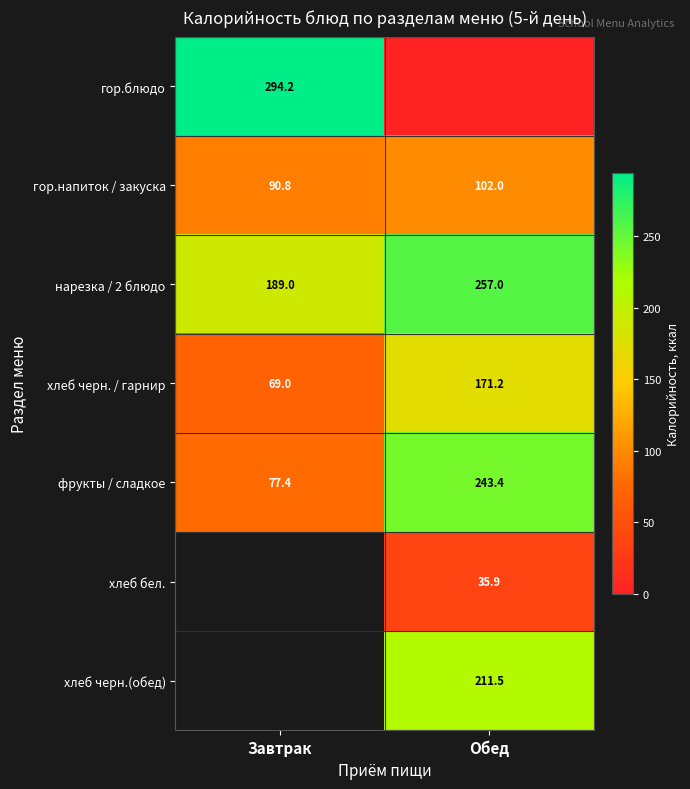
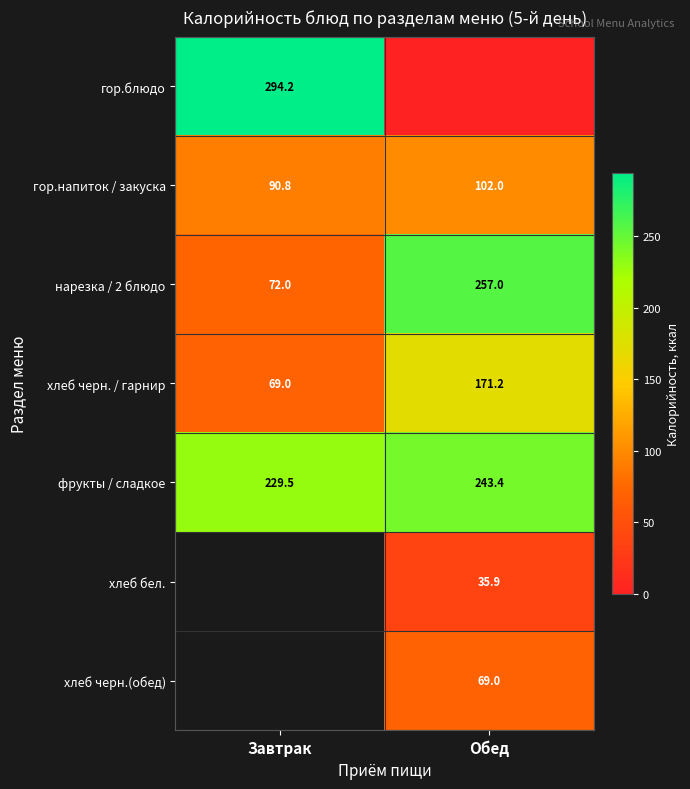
  {
    "гор.блюдо": {
      "Завтрак": 294.2
    },
    "гор.напиток / закуска": {
      "Завтрак": 90.8,
      "Обед": 102.0
    },
    "нарезка / 2 блюдо": {
-     "Завтрак": 189.0,
+     "Завтрак": 72.0,
      "Обед": 257.0
    },
    "хлеб черн. / гарнир": {
      "Завтрак": 69.0,
      "Обед": 171.2
    },
    "фрукты / сладкое": {
-     "Завтрак": 77.4,
+     "Завтрак": 229.5,
      "Обед": 243.4
    },
    "хлеб бел.": {
      "Обед": 35.9
    },
    "хлеб черн.(обед)": {
-     "Обед": 211.5
+     "Обед": 69.0
    }
  }
